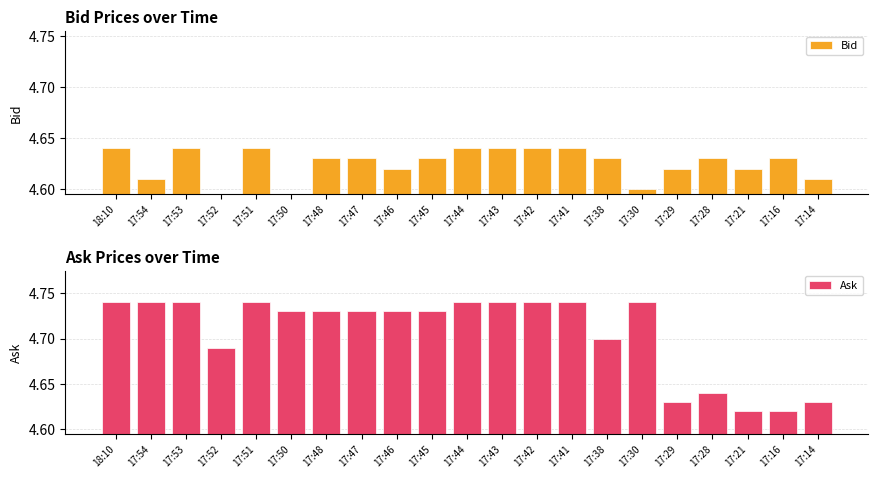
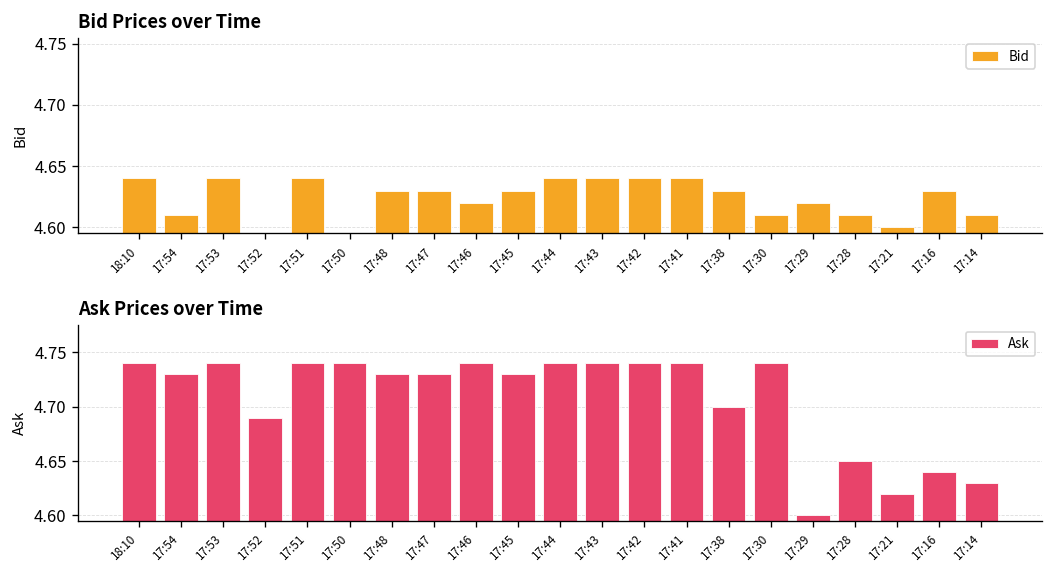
  {
    "Bid Prices over Time": {
      "18:10": 4.64,
      "17:54": 4.61,
      "17:53": 4.64,
      "17:51": 4.64,
      "17:48": 4.63,
      "17:47": 4.63,
      "17:46": 4.62,
      "17:45": 4.63,
      "17:44": 4.64,
      "17:43": 4.64,
      "17:42": 4.64,
      "17:41": 4.64,
      "17:38": 4.63,
-     "17:30": 4.60,
+     "17:30": 4.61,
      "17:29": 4.62,
-     "17:28": 4.63,
-     "17:21": 4.62,
+     "17:28": 4.61,
+     "17:21": 4.60,
      "17:16": 4.63,
      "17:14": 4.61
    },
    "Ask Prices over Time": {
      "18:10": 4.74,
-     "17:54": 4.74,
+     "17:54": 4.73,
      "17:53": 4.74,
      "17:52": 4.69,
      "17:51": 4.74,
-     "17:50": 4.73,
+     "17:50": 4.74,
      "17:48": 4.73,
      "17:47": 4.73,
-     "17:46": 4.73,
+     "17:46": 4.74,
      "17:45": 4.73,
      "17:44": 4.74,
      "17:43": 4.74,
      "17:42": 4.74,
      "17:41": 4.74,
      "17:38": 4.70,
      "17:30": 4.74,
-     "17:29": 4.63,
-     "17:28": 4.64,
+     "17:29": 4.60,
+     "17:28": 4.65,
      "17:21": 4.62,
-     "17:16": 4.62,
+     "17:16": 4.64,
      "17:14": 4.63
    }
  }
